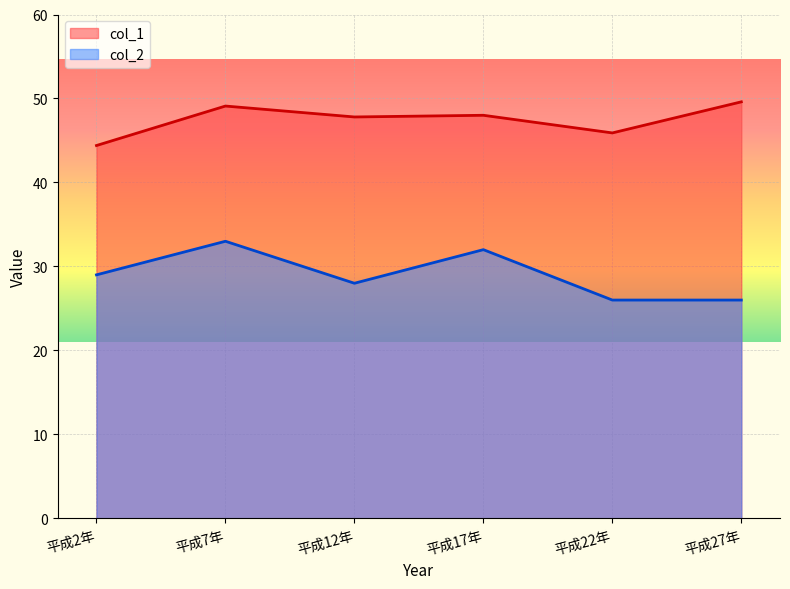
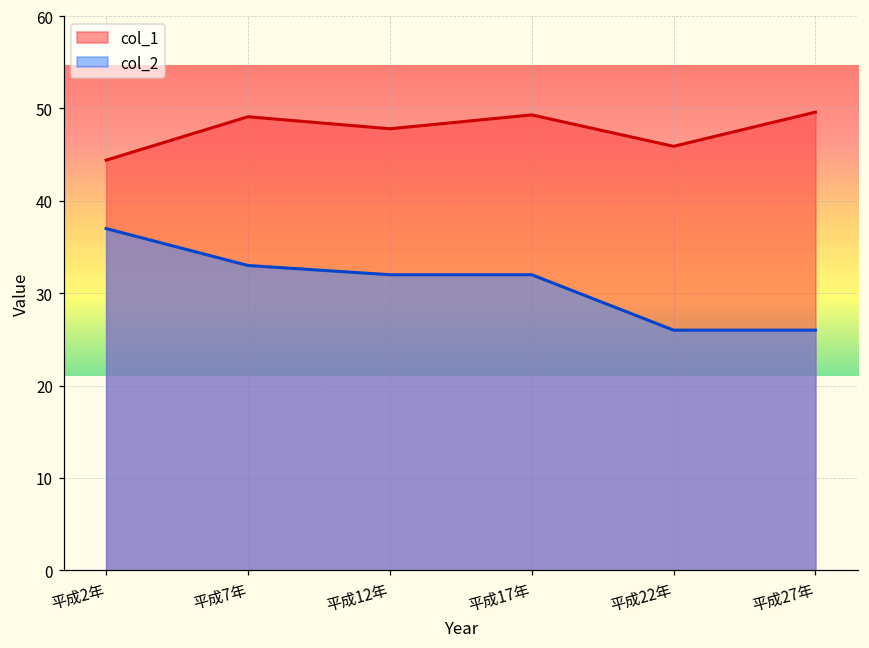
  {
    "col_1": {
      "平成2年": 44,
      "平成7年": 49,
      "平成12年": 48,
-     "平成17年": 48,
+     "平成17年": 49,
      "平成22年": 46,
      "平成27年": 50
    },
    "col_2": {
-     "平成2年": 29,
+     "平成2年": 37,
      "平成7年": 33,
-     "平成12年": 28,
+     "平成12年": 32,
      "平成17年": 32,
      "平成22年": 26,
      "平成27年": 26
    }
  }
